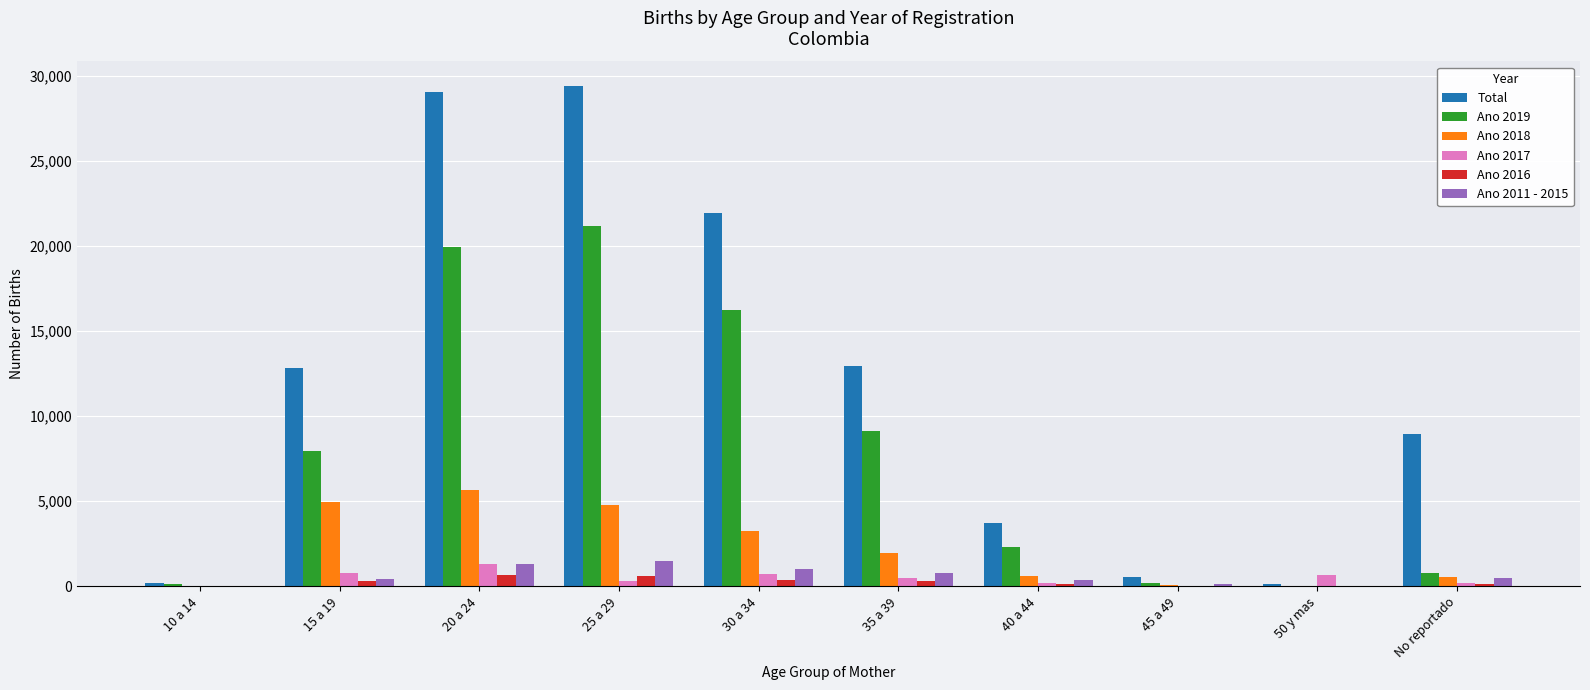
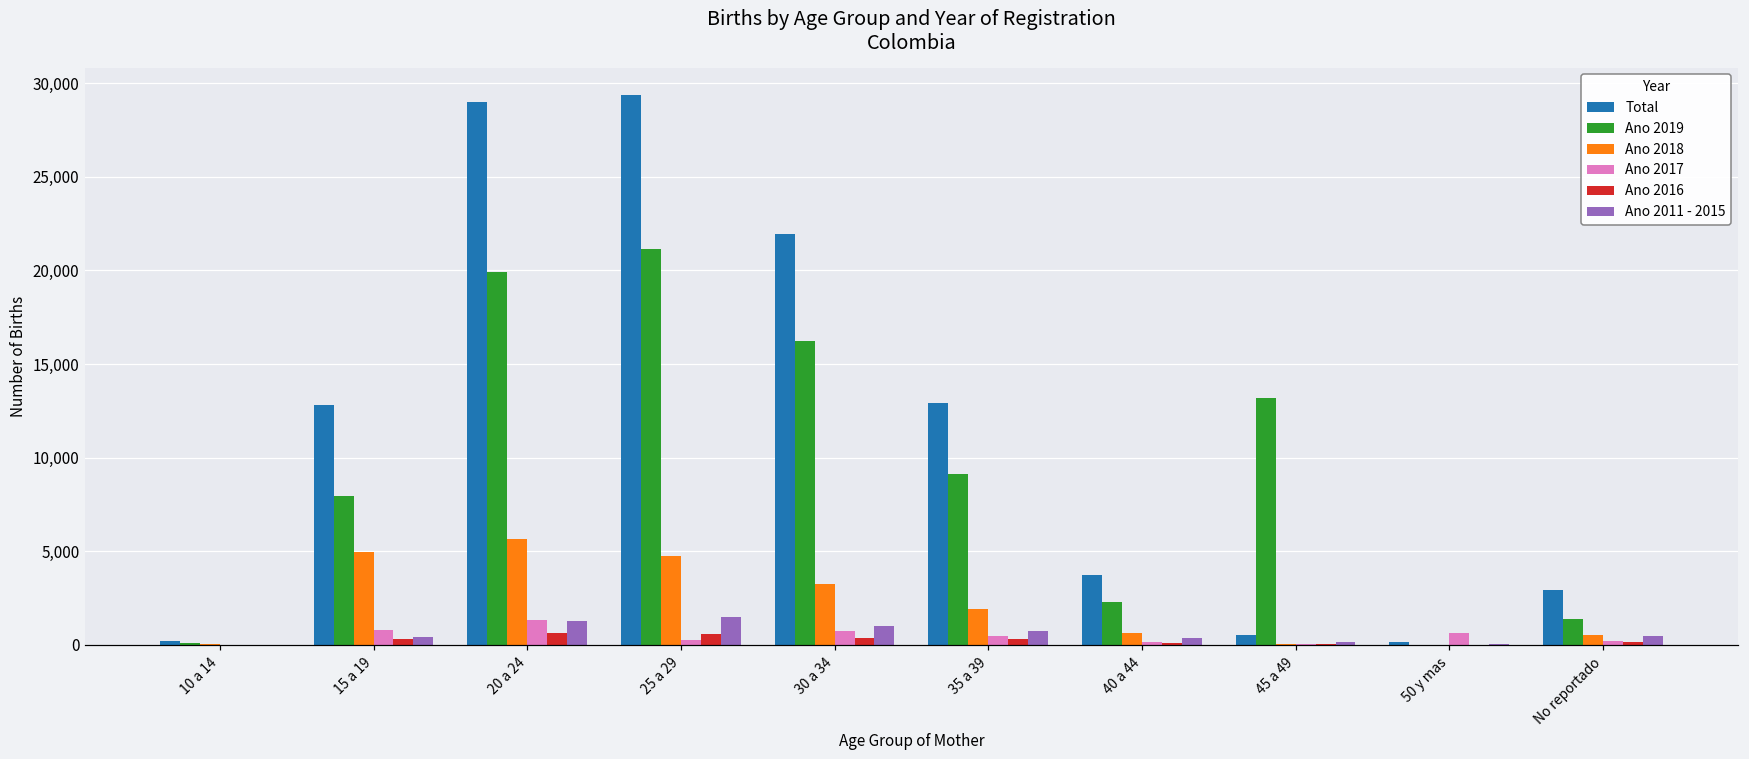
  {
    "Total": {
      "10 a 14": "200",
      "15 a 19": "12,800",
      "20 a 24": "29,000",
      "25 a 29": "29,400",
      "30 a 34": "21,900",
      "35 a 39": "12,900",
      "40 a 44": "3,700",
      "45 a 49": "500",
-     "No reportado": "8,900"
+     "No reportado": "2,900"
    },
    "Ano 2019": {
      "15 a 19": "8,000",
      "20 a 24": "19,900",
      "25 a 29": "21,100",
      "30 a 34": "16,200",
      "35 a 39": "9,100",
      "40 a 44": "2,300",
-     "45 a 49": "200",
-     "No reportado": "800"
+     "45 a 49": "13,200",
+     "No reportado": "1,400"
    },
    "Ano 2018": {
      "15 a 19": "5,000",
      "20 a 24": "5,700",
      "25 a 29": "4,800",
      "30 a 34": "3,200",
      "35 a 39": "1,900",
      "40 a 44": "600",
      "No reportado": "500"
    },
    "Ano 2017": {
      "15 a 19": "800",
      "20 a 24": "1,300",
      "25 a 29": "300",
      "30 a 34": "700",
      "35 a 39": "500",
      "40 a 44": "200",
      "50 y mas": "600",
      "No reportado": "200"
    },
    "Ano 2016": {
      "15 a 19": "300",
      "20 a 24": "600",
      "25 a 29": "600",
      "30 a 34": "400",
      "35 a 39": "300"
    },
    "Ano 2011 - 2015": {
      "15 a 19": "400",
      "20 a 24": "1,300",
      "25 a 29": "1,500",
      "30 a 34": "1,000",
      "35 a 39": "800",
      "40 a 44": "400",
      "No reportado": "500"
    }
  }
